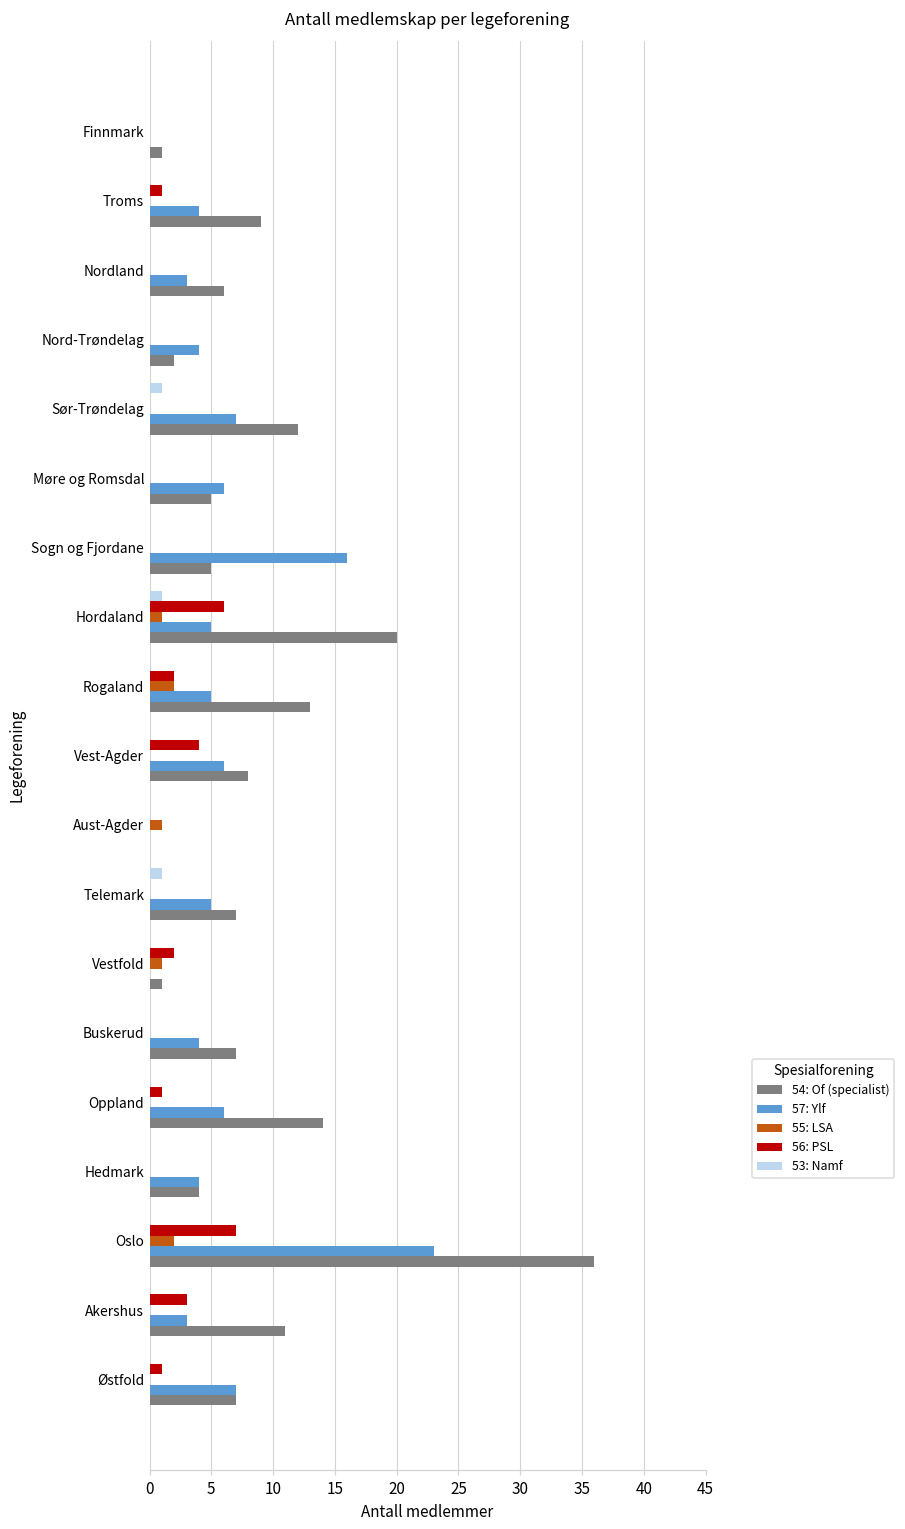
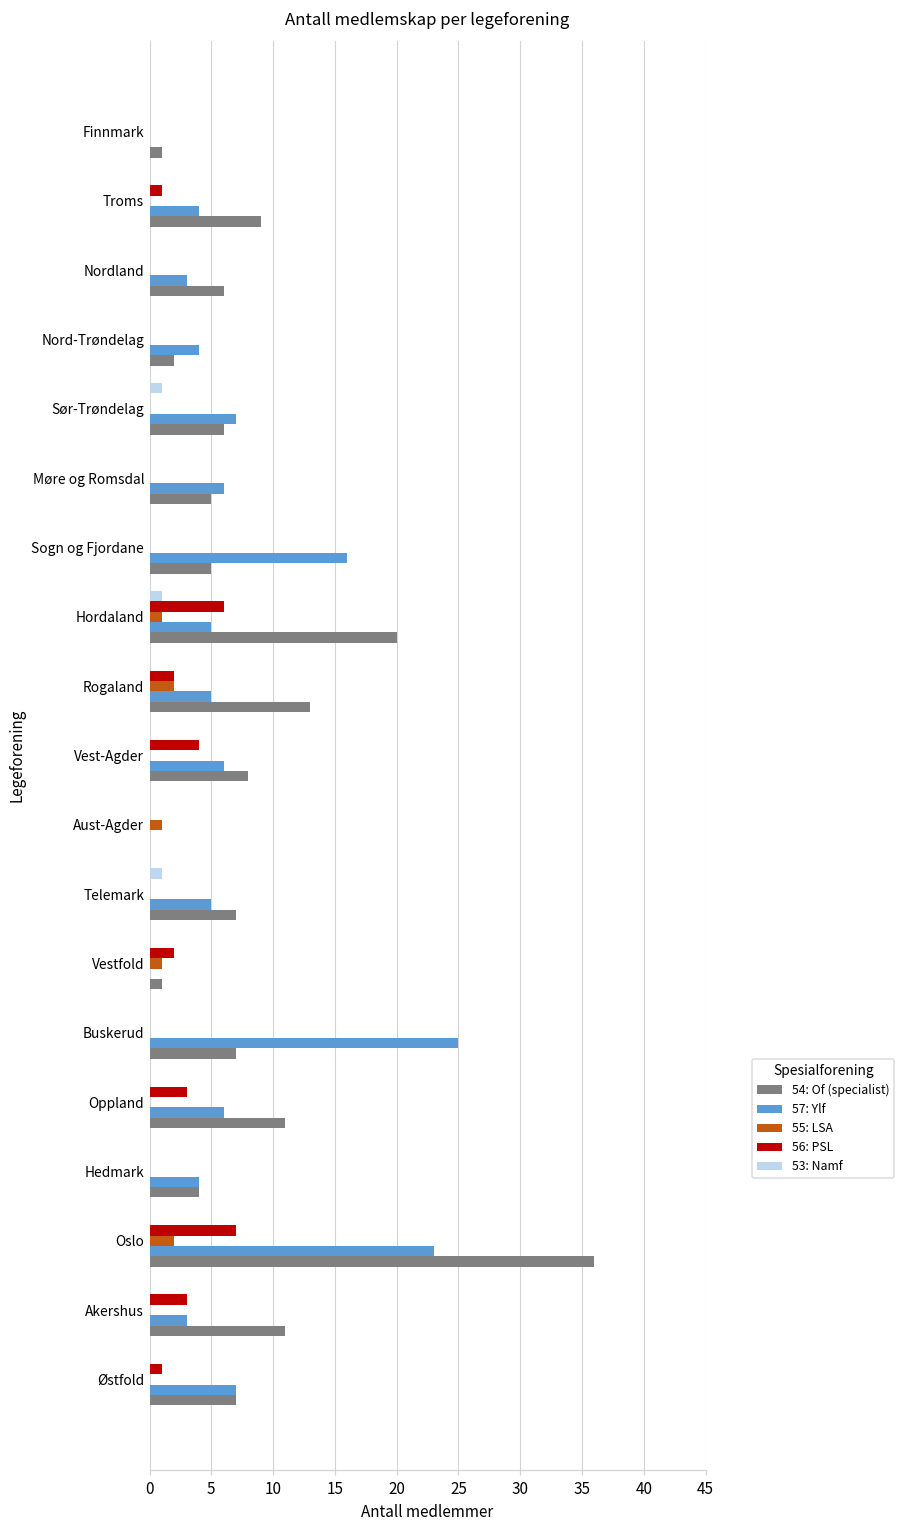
  {
    "54: Of (specialist)": {
      "Finnmark": 1,
      "Troms": 9,
      "Nordland": 6,
      "Nord-Trøndelag": 2,
-     "Sør-Trøndelag": 12,
+     "Sør-Trøndelag": 6,
      "Møre og Romsdal": 5,
      "Sogn og Fjordane": 5,
      "Hordaland": 20,
      "Rogaland": 13,
      "Vest-Agder": 8,
      "Aust-Agder": 0,
      "Telemark": 7,
      "Vestfold": 1,
      "Buskerud": 7,
-     "Oppland": 14,
+     "Oppland": 11,
      "Hedmark": 4,
      "Oslo": 36,
      "Akershus": 11,
      "Østfold": 7
    },
    "57: Ylf": {
      "Finnmark": 0,
      "Troms": 4,
      "Nordland": 3,
      "Nord-Trøndelag": 4,
      "Sør-Trøndelag": 7,
      "Møre og Romsdal": 6,
      "Sogn og Fjordane": 16,
      "Hordaland": 5,
      "Rogaland": 5,
      "Vest-Agder": 6,
      "Aust-Agder": 0,
      "Telemark": 5,
      "Vestfold": 0,
-     "Buskerud": 4,
+     "Buskerud": 25,
      "Oppland": 6,
      "Hedmark": 4,
      "Oslo": 23,
      "Akershus": 3,
      "Østfold": 7
    },
    "55: LSA": {
      "Finnmark": 0,
      "Troms": 0,
      "Nordland": 0,
      "Nord-Trøndelag": 0,
      "Sør-Trøndelag": 0,
      "Møre og Romsdal": 0,
      "Sogn og Fjordane": 0,
      "Hordaland": 1,
      "Rogaland": 2,
      "Vest-Agder": 0,
      "Aust-Agder": 1,
      "Telemark": 0,
      "Vestfold": 1,
      "Buskerud": 0,
      "Oppland": 0,
      "Hedmark": 0,
      "Oslo": 2,
      "Akershus": 0,
      "Østfold": 0
    },
    "56: PSL": {
      "Finnmark": 0,
      "Troms": 1,
      "Nordland": 0,
      "Nord-Trøndelag": 0,
      "Sør-Trøndelag": 0,
      "Møre og Romsdal": 0,
      "Sogn og Fjordane": 0,
      "Hordaland": 6,
      "Rogaland": 2,
      "Vest-Agder": 4,
      "Aust-Agder": 0,
      "Telemark": 0,
      "Vestfold": 2,
      "Buskerud": 0,
-     "Oppland": 1,
+     "Oppland": 3,
      "Hedmark": 0,
      "Oslo": 7,
      "Akershus": 3,
      "Østfold": 1
    },
    "53: Namf": {
      "Finnmark": 0,
      "Troms": 0,
      "Nordland": 0,
      "Nord-Trøndelag": 0,
      "Sør-Trøndelag": 1,
      "Møre og Romsdal": 0,
      "Sogn og Fjordane": 0,
      "Hordaland": 1,
      "Rogaland": 0,
      "Vest-Agder": 0,
      "Aust-Agder": 0,
      "Telemark": 1,
      "Vestfold": 0,
      "Buskerud": 0,
      "Oppland": 0,
      "Hedmark": 0,
      "Oslo": 0,
      "Akershus": 0,
      "Østfold": 0
    }
  }
